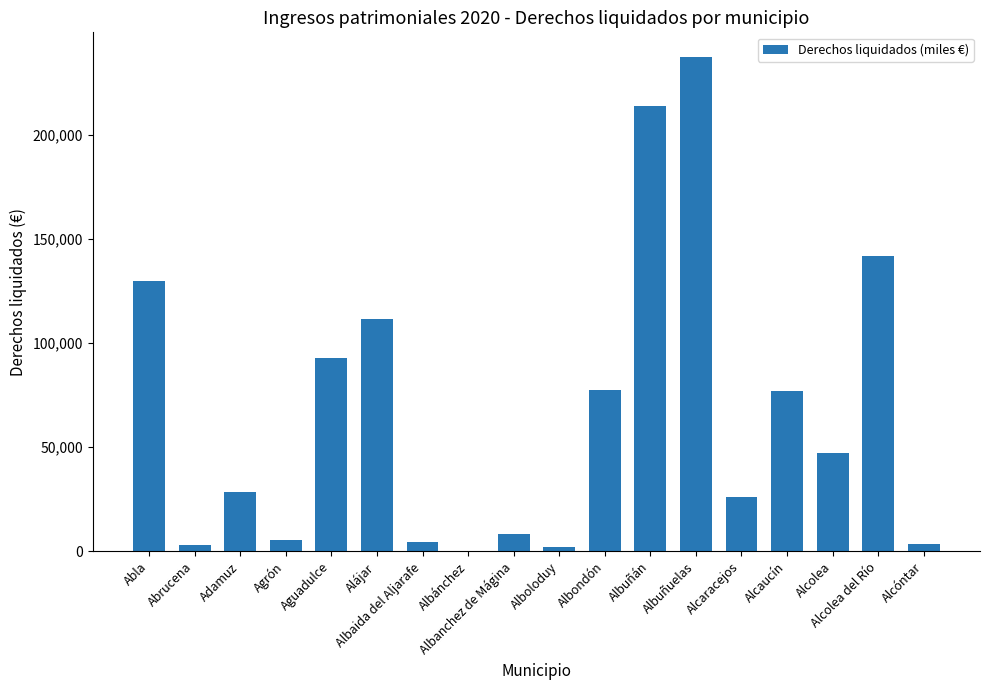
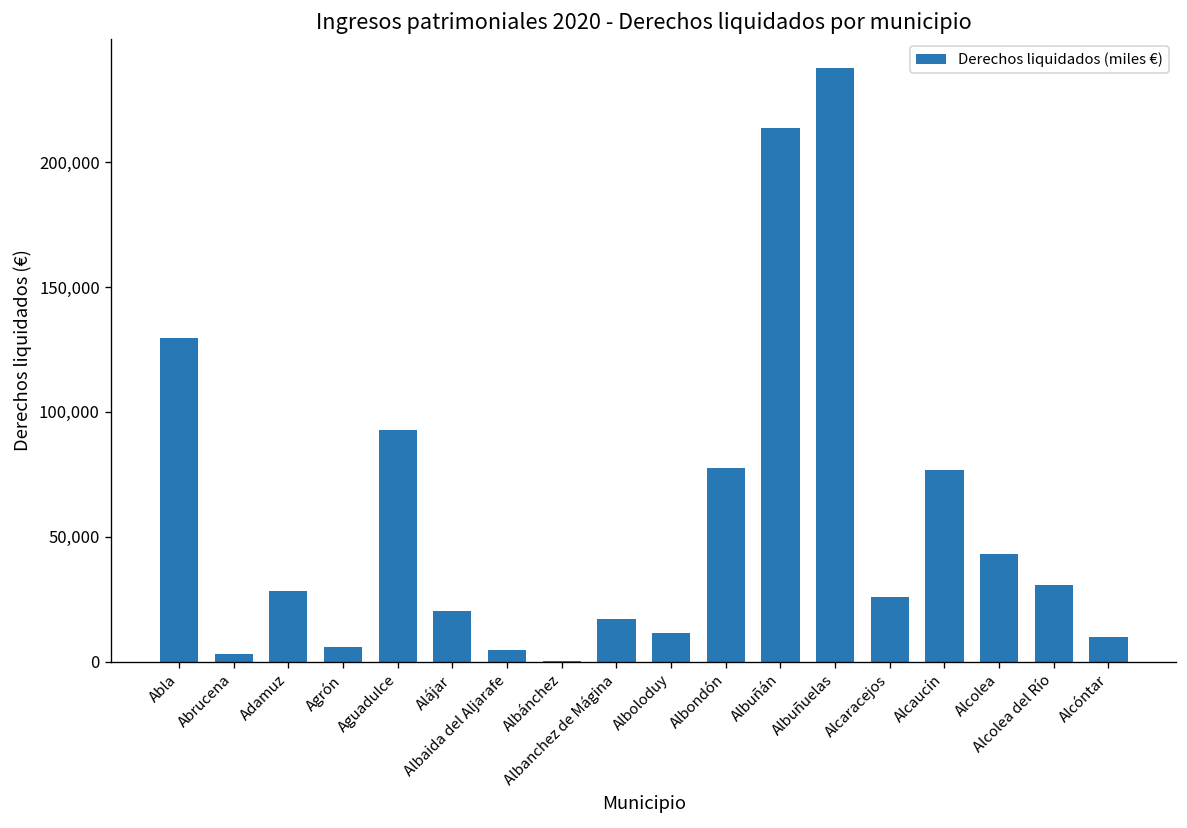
  {
    "Abla": "130,000",
    "Abrucena": "3,000",
    "Adamuz": "28,000",
    "Agrón": "6,000",
    "Aguadulce": "93,000",
-   "Alájar": "112,000",
+   "Alájar": "20,000",
    "Albaida del Aljarafe": "5,000",
-   "Albanchez de Mágina": "8,000",
-   "Alboloduy": "2,000",
+   "Albanchez de Mágina": "17,000",
+   "Alboloduy": "12,000",
    "Albondón": "77,000",
    "Albuñán": "214,000",
    "Albuñuelas": "238,000",
    "Alcaracejos": "26,000",
    "Alcaucín": "77,000",
-   "Alcolea": "47,000",
-   "Alcolea del Río": "142,000",
-   "Alcóntar": "4,000"
+   "Alcolea": "43,000",
+   "Alcolea del Río": "31,000",
+   "Alcóntar": "10,000"
  }
